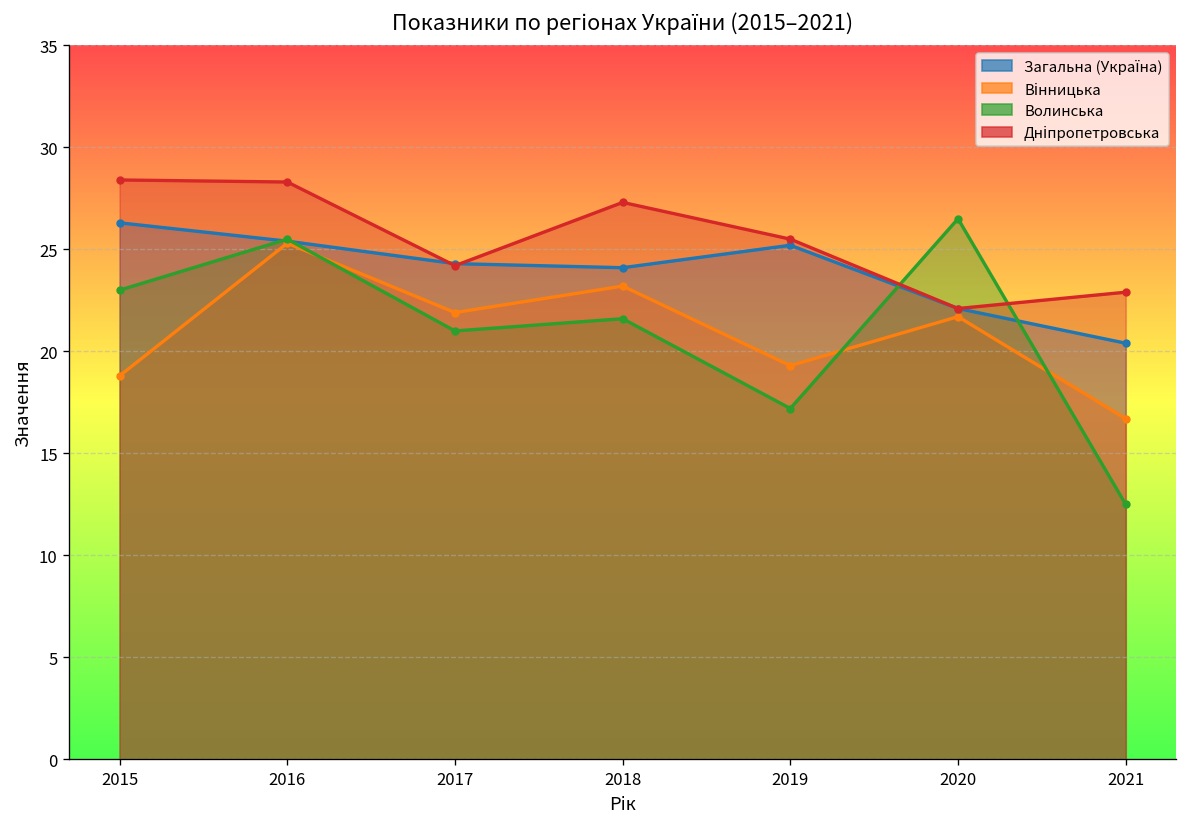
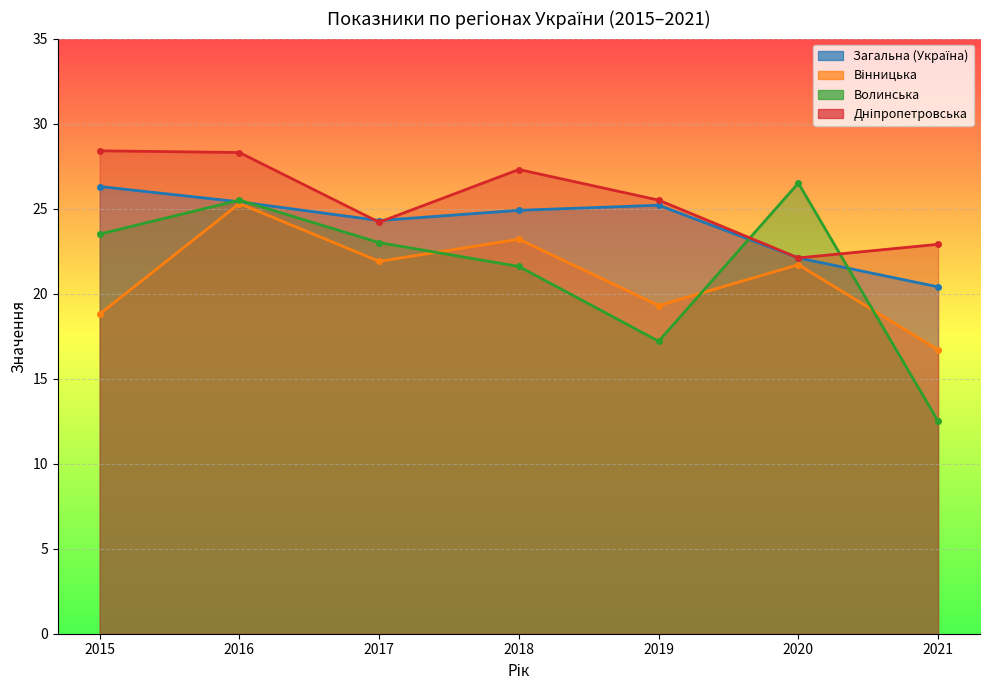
  {
    "Загальна (Україна)": {
      "2015": 26.3,
-     "2018": 24.1,
+     "2018": 24.9,
      "2019": 25.2,
      "2021": 20.4
    },
    "Волинська": {
-     "2015": 23.0,
-     "2017": 21,
+     "2015": 23.5,
+     "2017": 23,
      "2018": 21.6,
      "2019": 17.2,
      "2020": 26.5,
      "2021": 12.5
    }
  }
